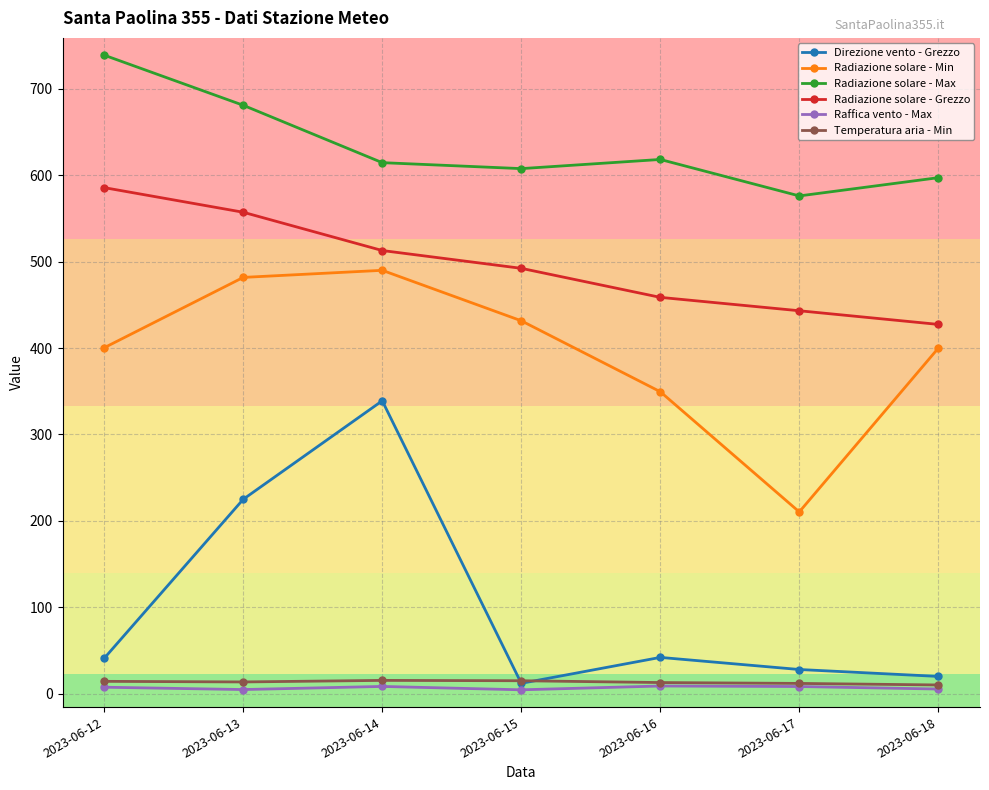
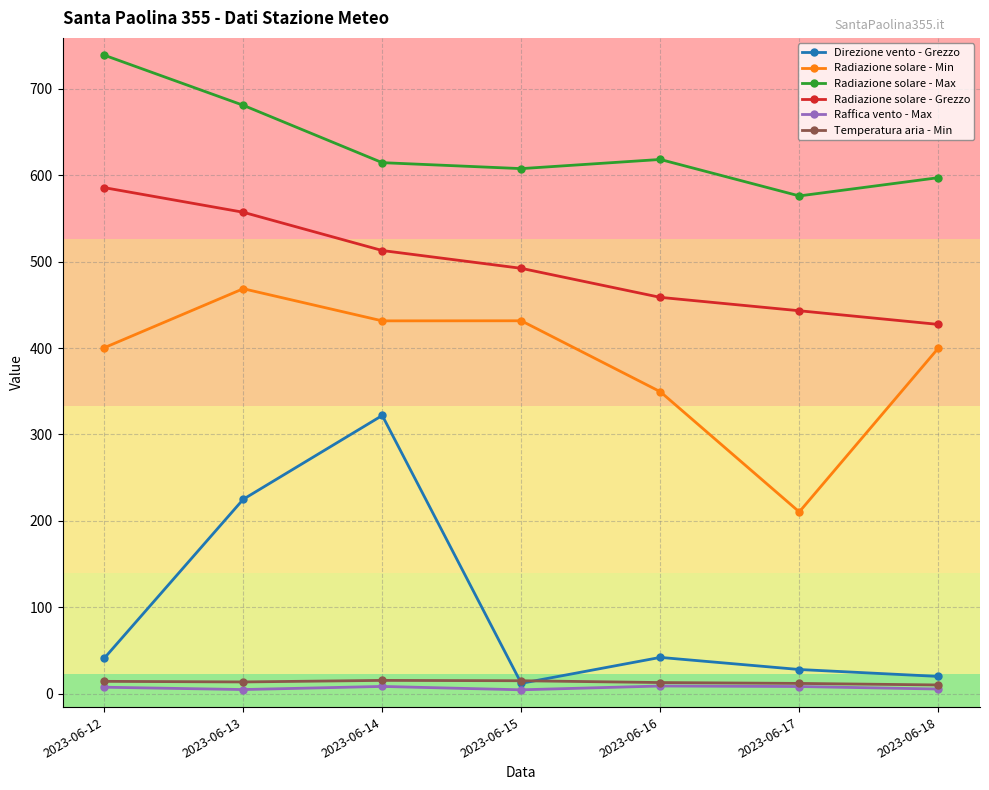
  {
    "Direzione vento - Grezzo": {
      "2023-06-12": 40,
      "2023-06-13": 230,
-     "2023-06-14": 340,
+     "2023-06-14": 320,
      "2023-06-15": 10,
      "2023-06-16": 40,
      "2023-06-17": 30,
      "2023-06-18": 20
    },
    "Radiazione solare - Min": {
      "2023-06-12": 400,
-     "2023-06-13": 480,
-     "2023-06-14": 490,
+     "2023-06-13": 470,
+     "2023-06-14": 430,
      "2023-06-15": 430,
      "2023-06-16": 350,
      "2023-06-17": 210,
      "2023-06-18": 400
    },
    "Radiazione solare - Max": {
      "2023-06-12": 740,
      "2023-06-13": 680,
      "2023-06-14": 610,
      "2023-06-15": 610,
      "2023-06-16": 620,
      "2023-06-17": 580,
      "2023-06-18": 600
    },
    "Radiazione solare - Grezzo": {
      "2023-06-12": 590,
      "2023-06-13": 560,
      "2023-06-14": 510,
      "2023-06-15": 490,
      "2023-06-16": 460,
      "2023-06-17": 440,
      "2023-06-18": 430
    },
    "Raffica vento - Max": {
      "2023-06-12": 10,
      "2023-06-13": 0,
      "2023-06-14": 10,
      "2023-06-15": 0,
      "2023-06-16": 10,
      "2023-06-17": 10,
      "2023-06-18": 10
    },
    "Temperatura aria - Min": {
      "2023-06-12": 10,
      "2023-06-13": 10,
      "2023-06-14": 20,
      "2023-06-15": 20,
      "2023-06-16": 10,
      "2023-06-17": 10,
      "2023-06-18": 10
    }
  }
